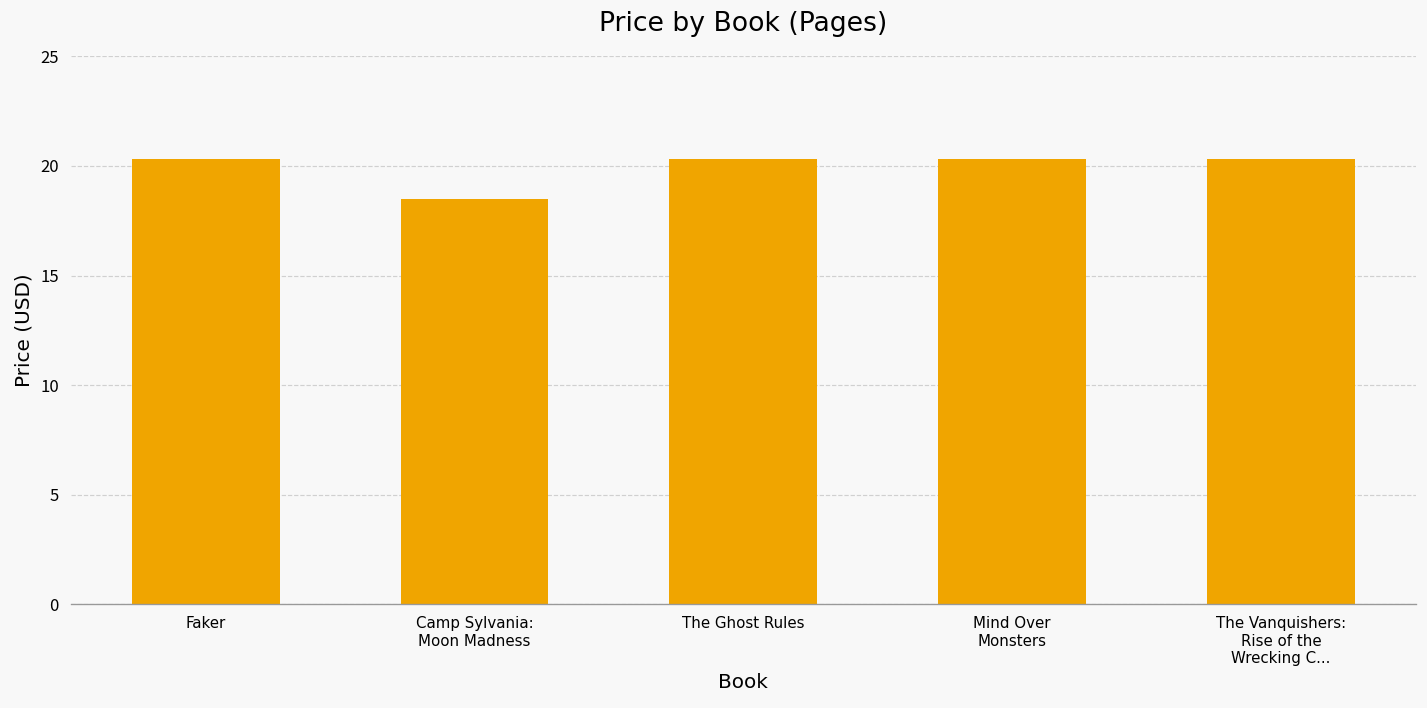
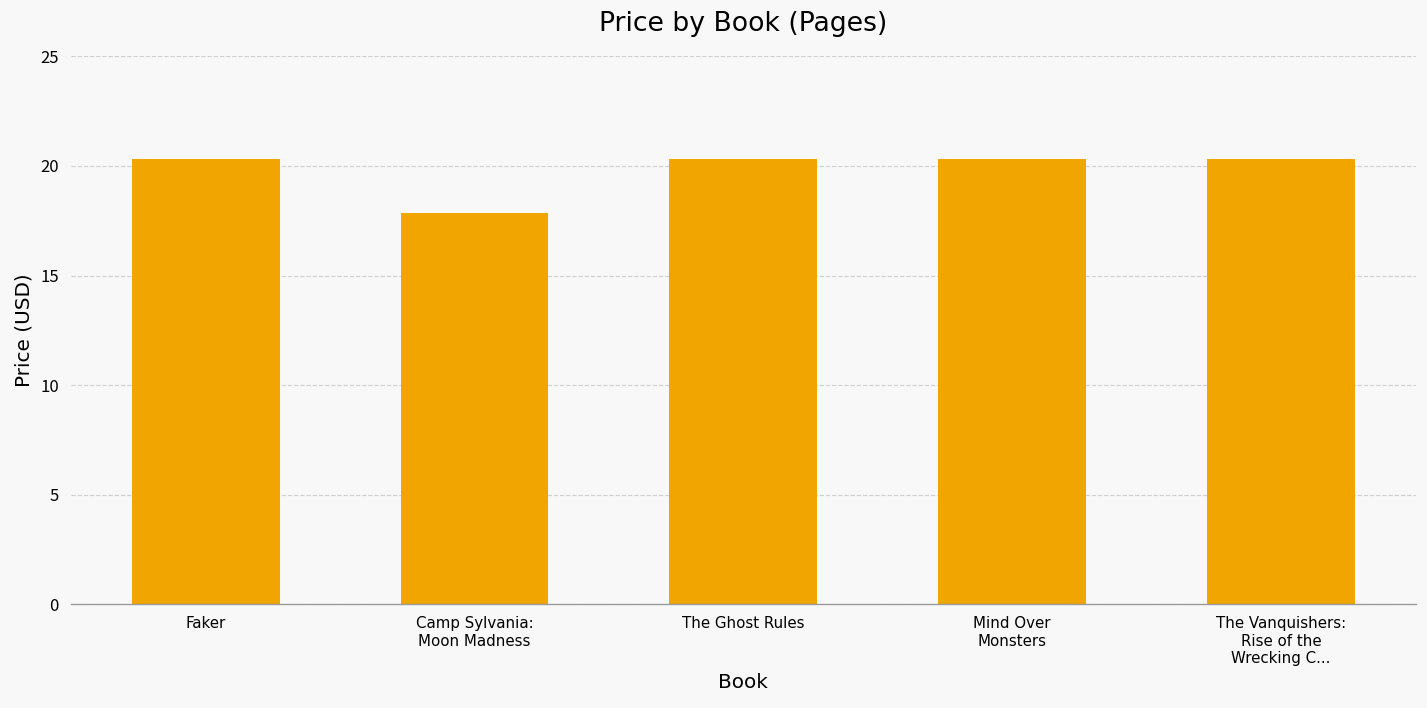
  {
    "Faker": 20.3,
-   "Camp Sylvania: Moon Madness": 18.5,
+   "Camp Sylvania: Moon Madness": 17.9,
    "The Ghost Rules": 20.3,
    "Mind Over Monsters": 20.3,
    "The Vanquishers: Rise of the Wrecking C...": 20.3
  }
